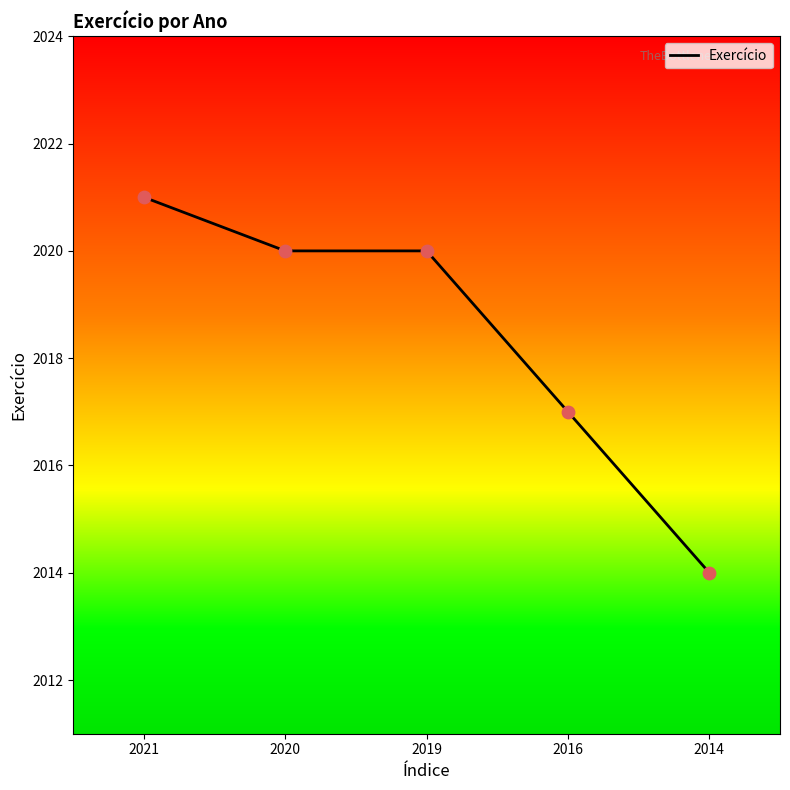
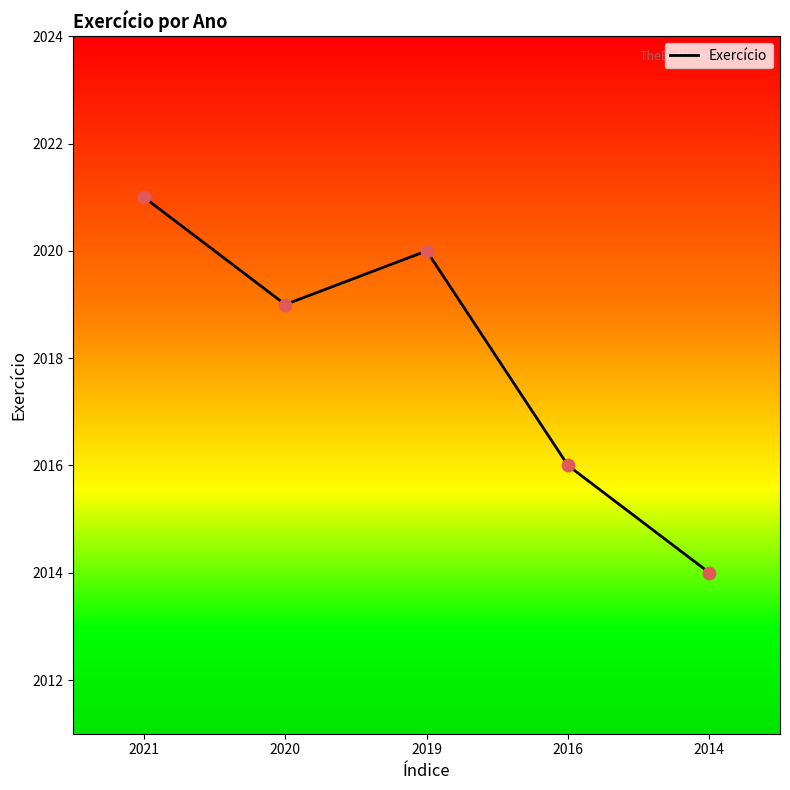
  {
    "2021": 2021,
-   "2020": 2020,
+   "2020": 2019,
    "2019": 2020,
-   "2016": 2017,
+   "2016": 2016,
    "2014": 2014
  }
